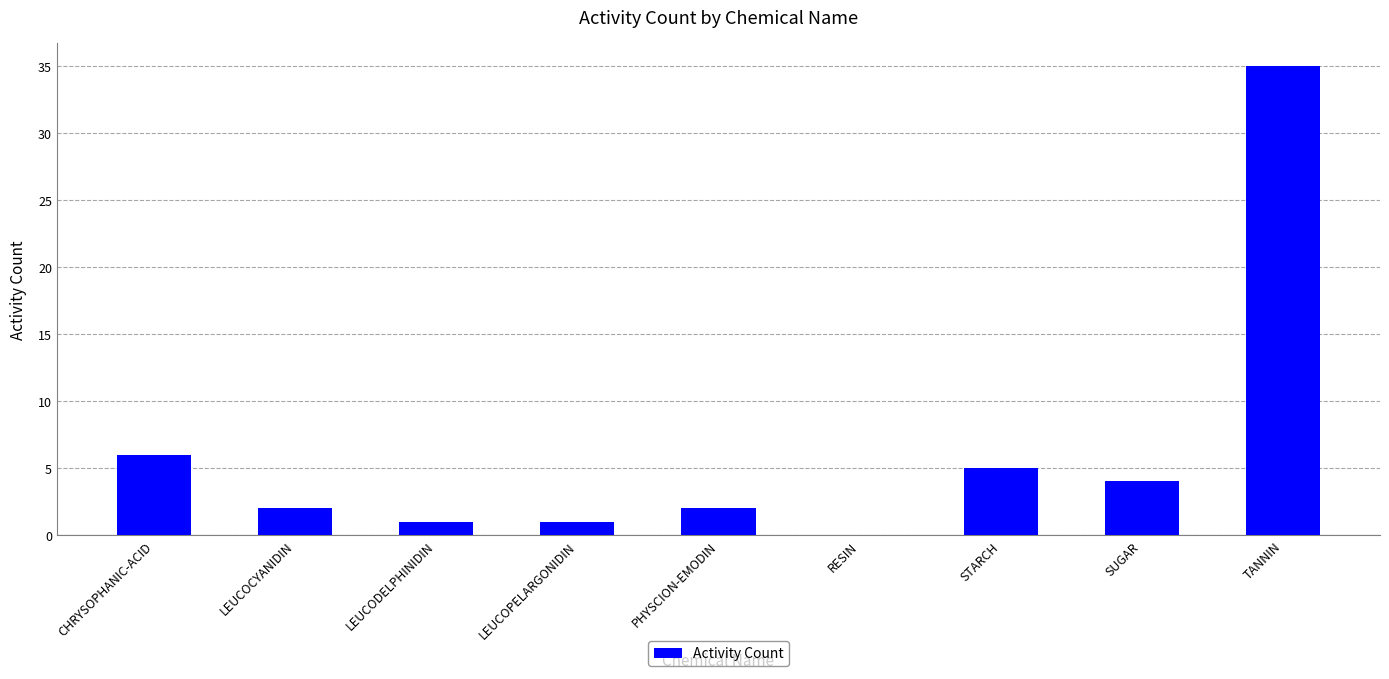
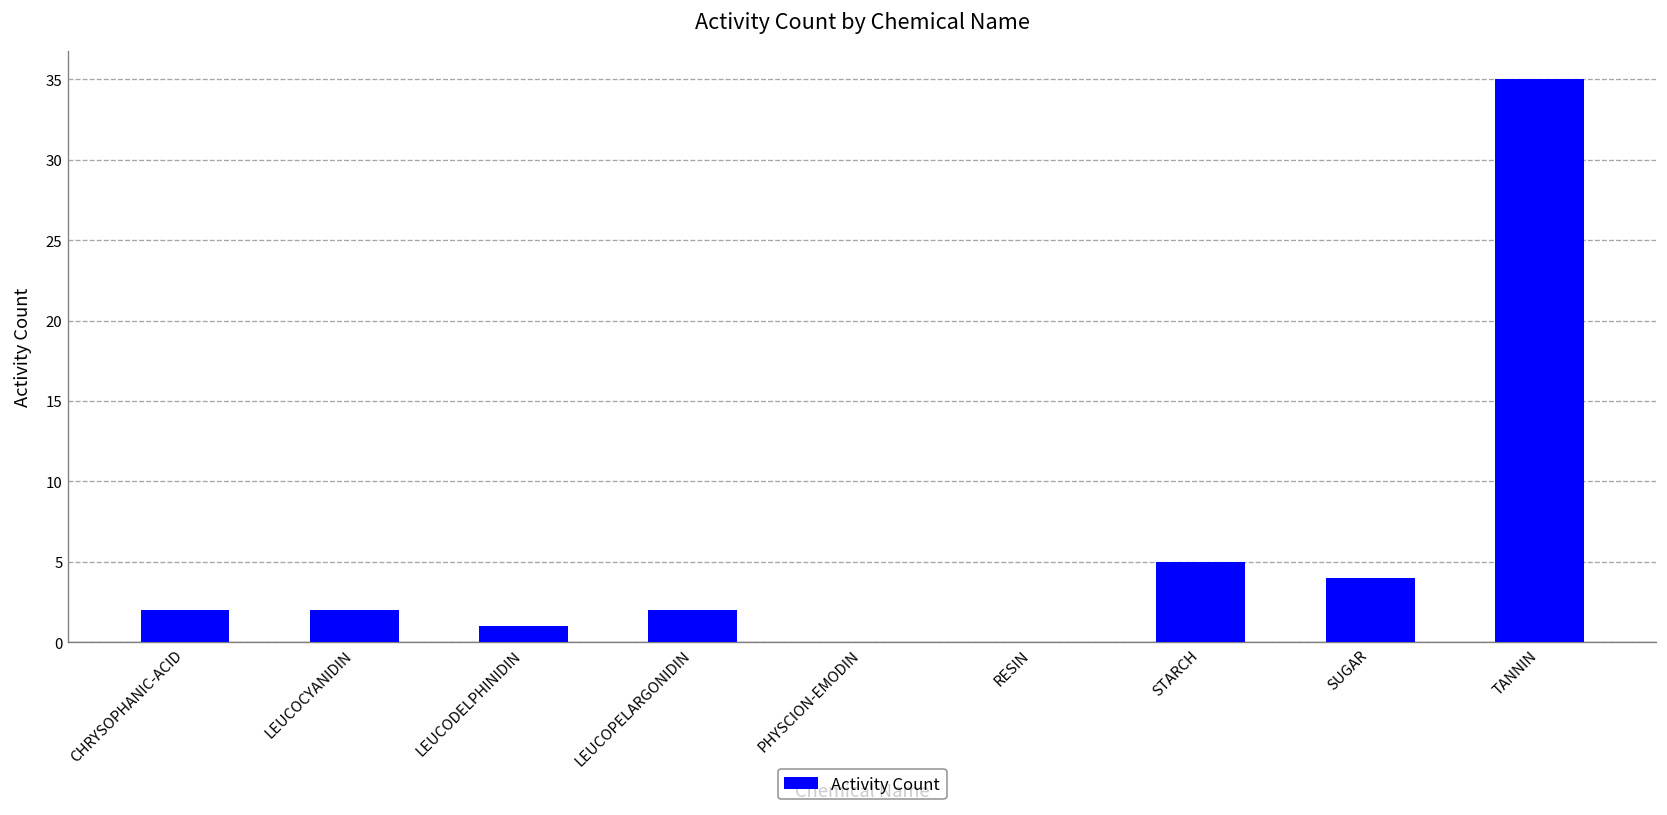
  {
-   "CHRYSOPHANIC-ACID": 6,
+   "CHRYSOPHANIC-ACID": 2,
    "LEUCOCYANIDIN": 2,
    "LEUCODELPHINIDIN": 1,
-   "LEUCOPELARGONIDIN": 1,
-   "PHYSCION-EMODIN": 2,
+   "LEUCOPELARGONIDIN": 2,
+   "PHYSCION-EMODIN": 0,
    "RESIN": 0,
    "STARCH": 5,
    "SUGAR": 4,
    "TANNIN": 35
  }
